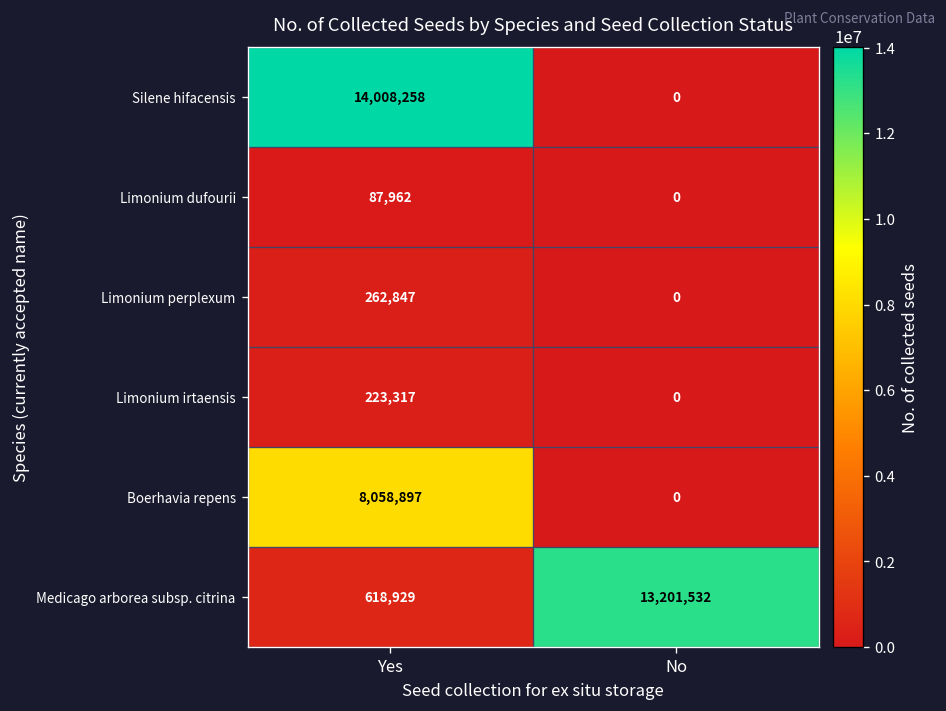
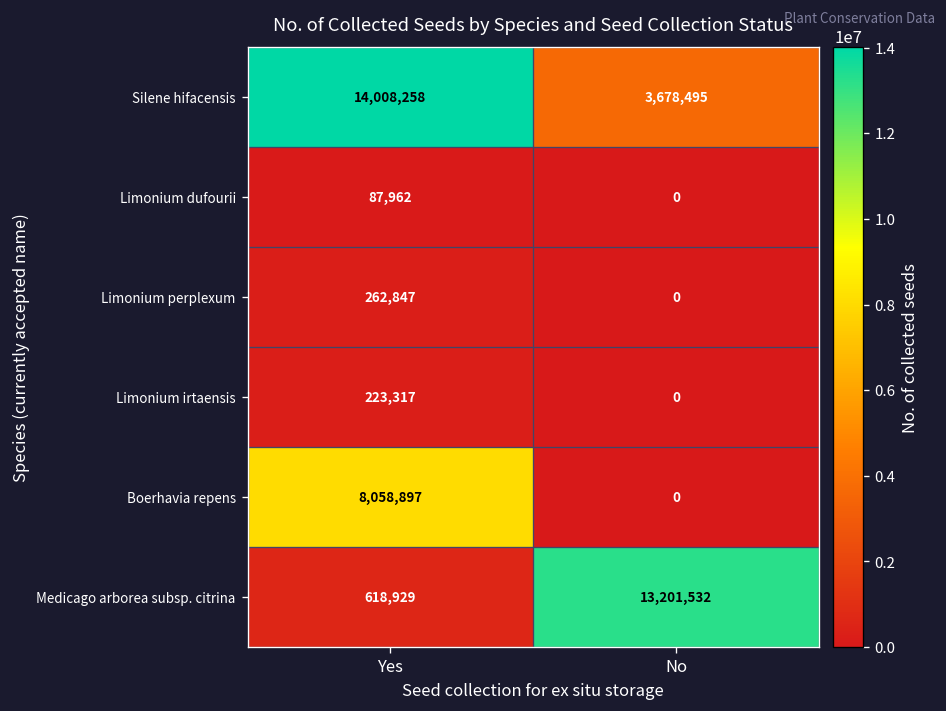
  {
    "Silene hifacensis": {
      "Yes": "14,008,258",
-     "No": "0"
+     "No": "3,678,495"
    },
    "Limonium dufourii": {
      "Yes": "87,962",
      "No": "0"
    },
    "Limonium perplexum": {
      "Yes": "262,847",
      "No": "0"
    },
    "Limonium irtaensis": {
      "Yes": "223,317",
      "No": "0"
    },
    "Boerhavia repens": {
      "Yes": "8,058,897",
      "No": "0"
    },
    "Medicago arborea subsp. citrina": {
      "Yes": "618,929",
      "No": "13,201,532"
    }
  }
